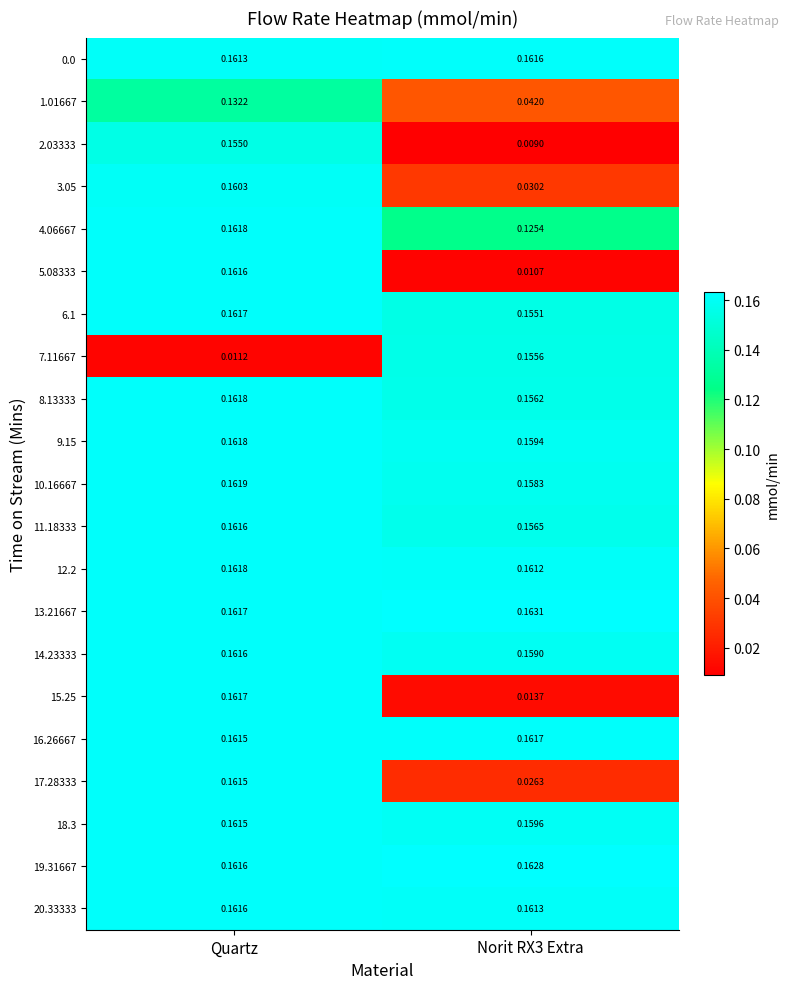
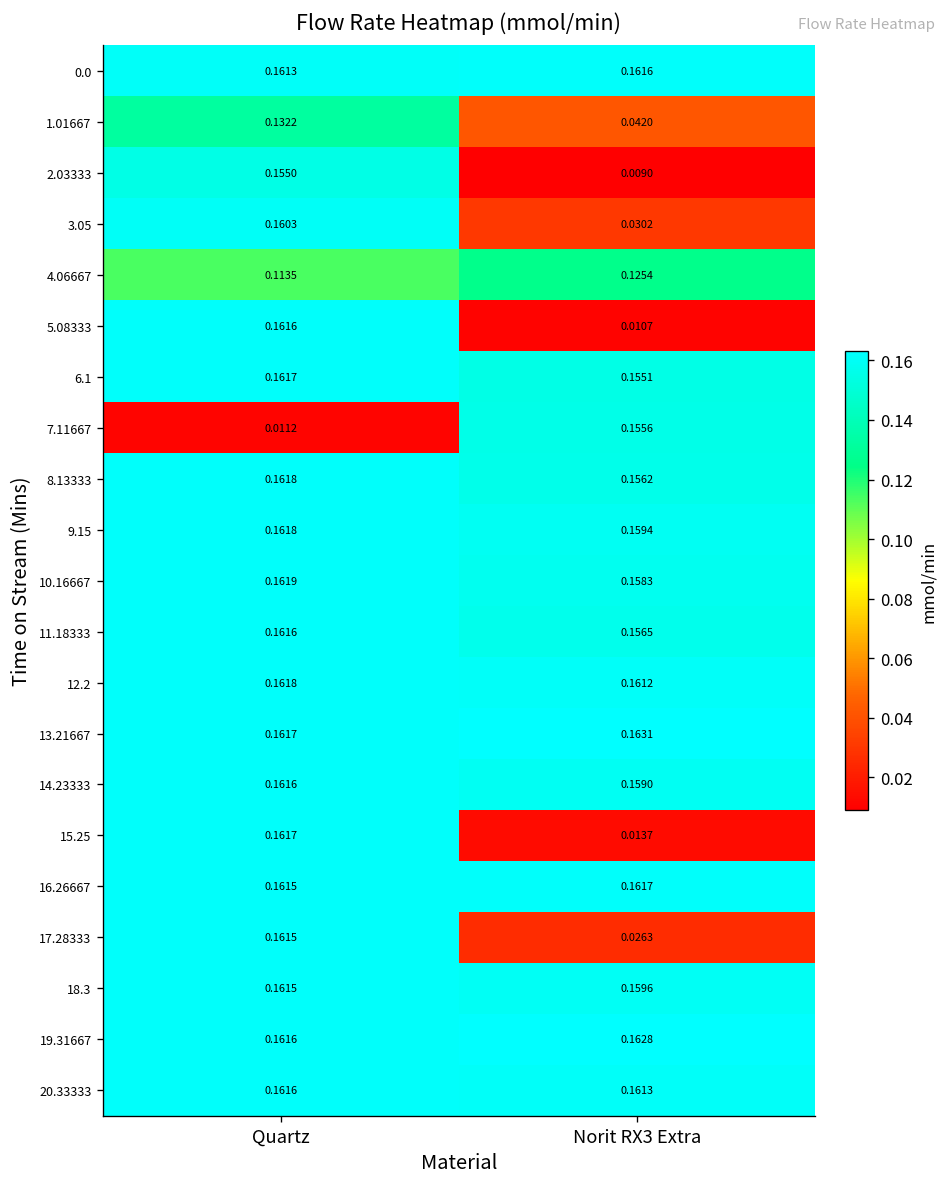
  {
    "0.0": {
      "Quartz": 0.1613,
      "Norit RX3 Extra": 0.1616
    },
    "1.01667": {
      "Quartz": 0.1322,
      "Norit RX3 Extra": 0.0420
    },
    "2.03333": {
      "Quartz": 0.1550,
      "Norit RX3 Extra": 0.0090
    },
    "3.05": {
      "Quartz": 0.1603,
      "Norit RX3 Extra": 0.0302
    },
    "4.06667": {
-     "Quartz": 0.1618,
+     "Quartz": 0.1135,
      "Norit RX3 Extra": 0.1254
    },
    "5.08333": {
      "Quartz": 0.1616,
      "Norit RX3 Extra": 0.0107
    },
    "6.1": {
      "Quartz": 0.1617,
      "Norit RX3 Extra": 0.1551
    },
    "7.11667": {
      "Quartz": 0.0112,
      "Norit RX3 Extra": 0.1556
    },
    "8.13333": {
      "Quartz": 0.1618,
      "Norit RX3 Extra": 0.1562
    },
    "9.15": {
      "Quartz": 0.1618,
      "Norit RX3 Extra": 0.1594
    },
    "10.16667": {
      "Quartz": 0.1619,
      "Norit RX3 Extra": 0.1583
    },
    "11.18333": {
      "Quartz": 0.1616,
      "Norit RX3 Extra": 0.1565
    },
    "12.2": {
      "Quartz": 0.1618,
      "Norit RX3 Extra": 0.1612
    },
    "13.21667": {
      "Quartz": 0.1617,
      "Norit RX3 Extra": 0.1631
    },
    "14.23333": {
      "Quartz": 0.1616,
      "Norit RX3 Extra": 0.1590
    },
    "15.25": {
      "Quartz": 0.1617,
      "Norit RX3 Extra": 0.0137
    },
    "16.26667": {
      "Quartz": 0.1615,
      "Norit RX3 Extra": 0.1617
    },
    "17.28333": {
      "Quartz": 0.1615,
      "Norit RX3 Extra": 0.0263
    },
    "18.3": {
      "Quartz": 0.1615,
      "Norit RX3 Extra": 0.1596
    },
    "19.31667": {
      "Quartz": 0.1616,
      "Norit RX3 Extra": 0.1628
    },
    "20.33333": {
      "Quartz": 0.1616,
      "Norit RX3 Extra": 0.1613
    }
  }
